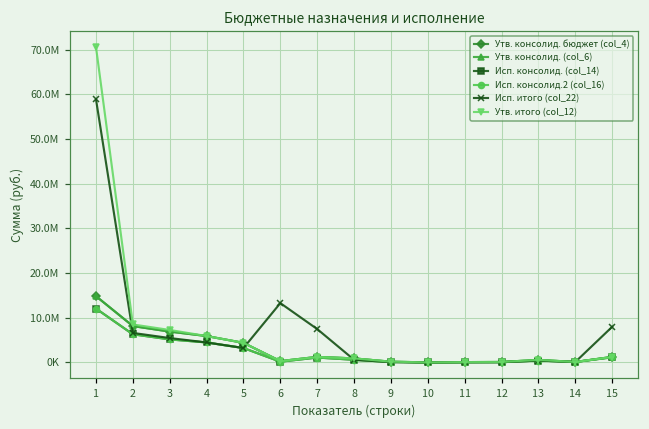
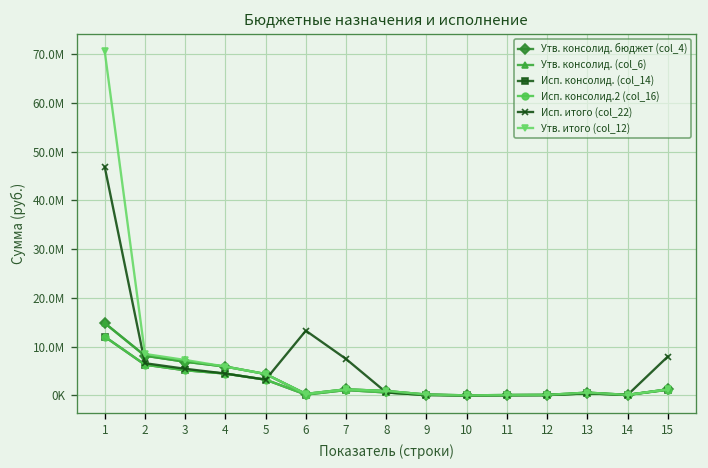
  {
    "Исп. итого (col_22)": {
-     "1": 59000000,
+     "1": 47000000,
      "6": 13000000,
      "7": 7000000,
      "15": 8000000
    }
  }
